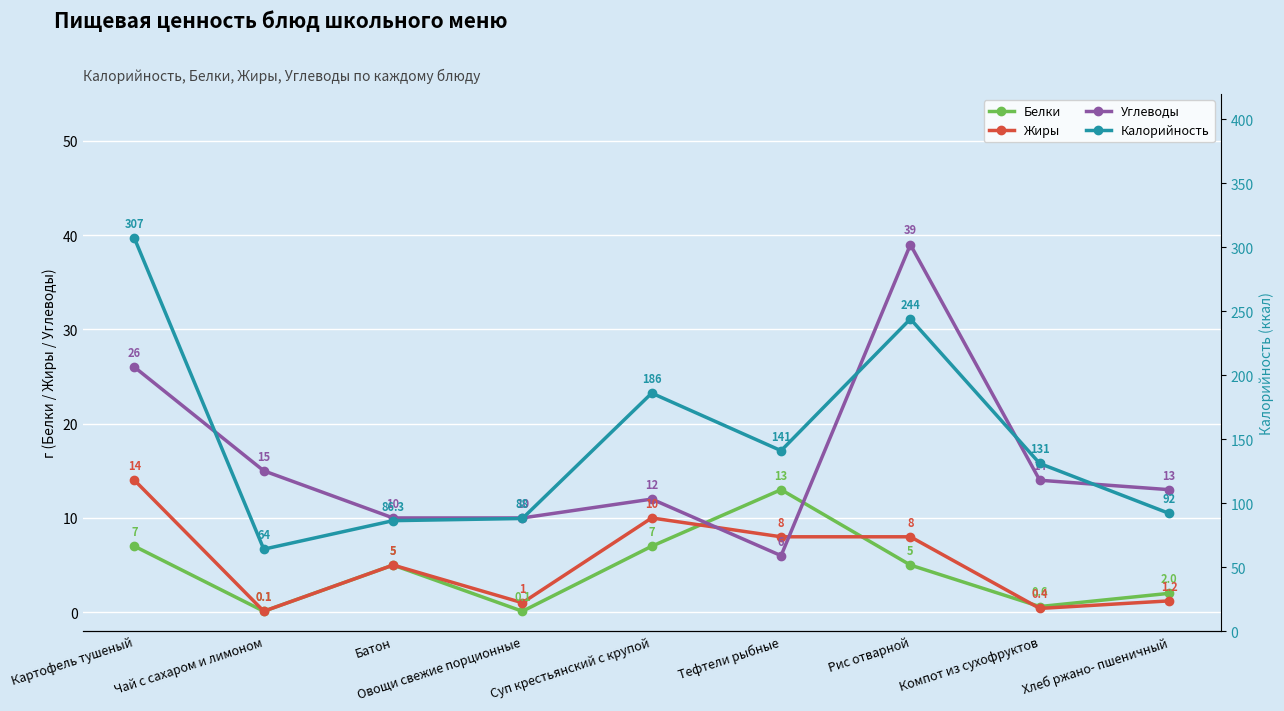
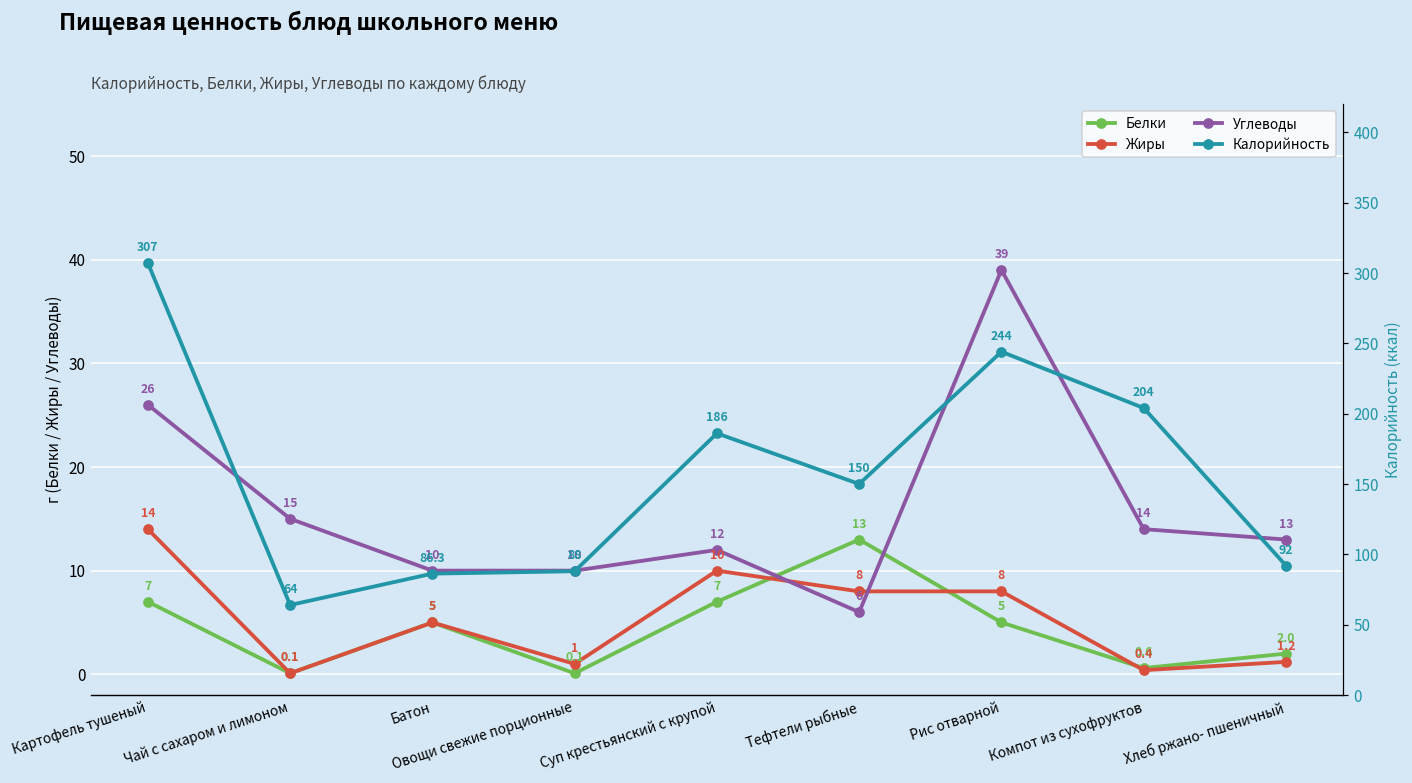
  {
    "Белки": {
      "Картофель тушеный": 7,
      "Суп крестьянский с крупой": 7,
      "Тефтели рыбные": 13,
      "Рис отварной": 5
    },
    "Жиры": {
      "Картофель тушеный": 14,
      "Тефтели рыбные": 8,
      "Рис отварной": 8
    },
    "Углеводы": {
      "Картофель тушеный": 26,
      "Чай с сахаром и лимоном": 15,
      "Суп крестьянский с крупой": 12,
      "Рис отварной": 39,
      "Компот из сухофруктов": 14,
      "Хлеб ржано- пшеничный": 13
    },
    "Калорийность": {
      "Картофель тушеный": 307,
      "Чай с сахаром и лимоном": 64,
      "Суп крестьянский с крупой": 186,
-     "Тефтели рыбные": 141,
+     "Тефтели рыбные": 150,
      "Рис отварной": 244,
-     "Компот из сухофруктов": 131,
+     "Компот из сухофруктов": 204,
      "Хлеб ржано- пшеничный": 92
    }
  }
